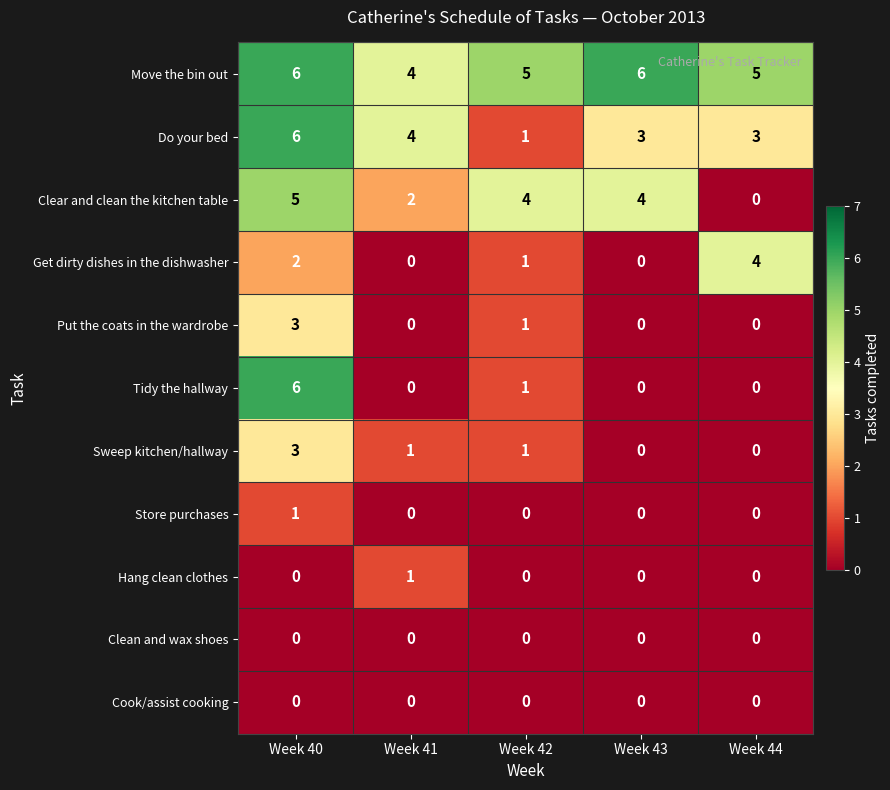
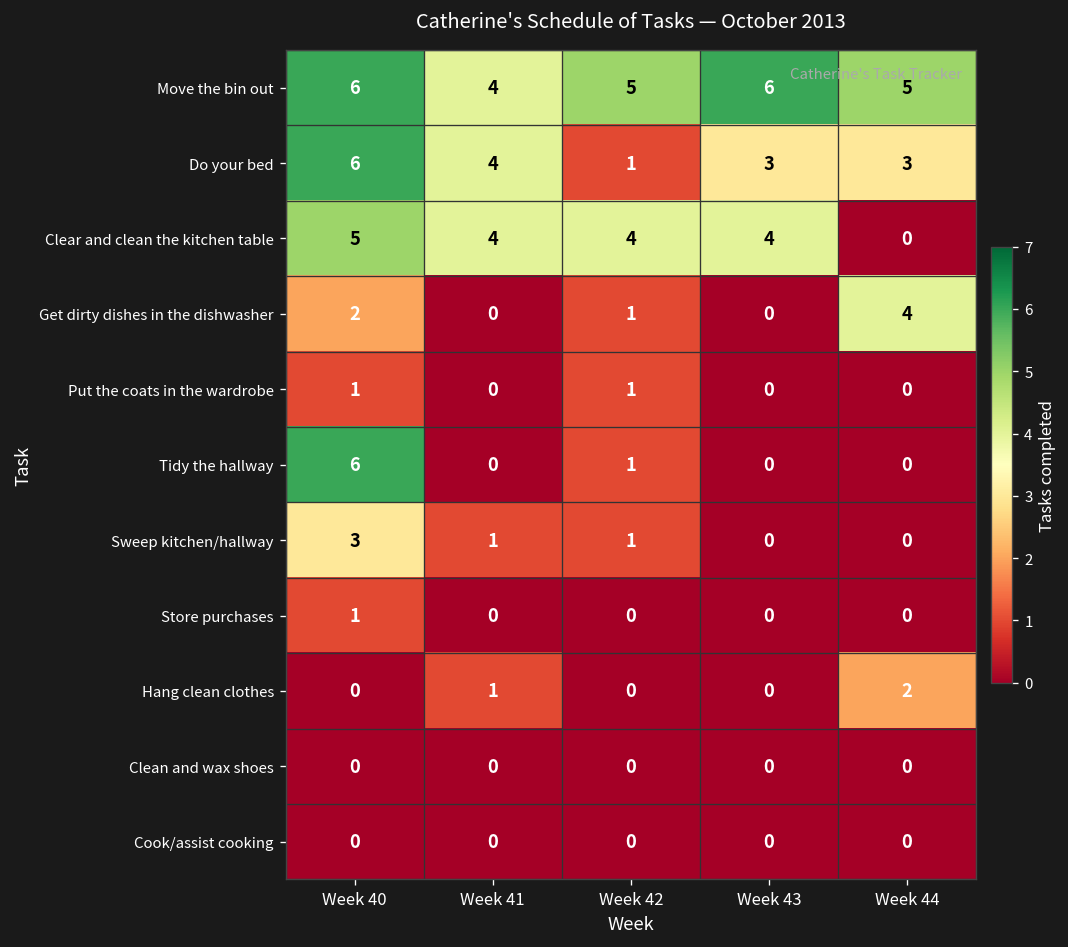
  {
    "Move the bin out": {
      "Week 40": 6,
      "Week 41": 4,
      "Week 42": 5,
      "Week 43": 6
    },
    "Do your bed": {
      "Week 40": 6,
      "Week 41": 4,
      "Week 42": 1,
      "Week 43": 3,
      "Week 44": 3
    },
    "Clear and clean the kitchen table": {
      "Week 40": 5,
-     "Week 41": 2,
+     "Week 41": 4,
      "Week 42": 4,
      "Week 43": 4,
      "Week 44": 0
    },
    "Get dirty dishes in the dishwasher": {
      "Week 40": 2,
      "Week 41": 0,
      "Week 42": 1,
      "Week 43": 0,
      "Week 44": 4
    },
    "Put the coats in the wardrobe": {
-     "Week 40": 3,
+     "Week 40": 1,
      "Week 41": 0,
      "Week 42": 1,
      "Week 43": 0,
      "Week 44": 0
    },
    "Tidy the hallway": {
      "Week 40": 6,
      "Week 41": 0,
      "Week 42": 1,
      "Week 43": 0,
      "Week 44": 0
    },
    "Sweep kitchen/hallway": {
      "Week 40": 3,
      "Week 41": 1,
      "Week 42": 1,
      "Week 43": 0,
      "Week 44": 0
    },
    "Store purchases": {
      "Week 40": 1,
      "Week 41": 0,
      "Week 42": 0,
      "Week 43": 0,
      "Week 44": 0
    },
    "Hang clean clothes": {
      "Week 40": 0,
      "Week 41": 1,
      "Week 42": 0,
      "Week 43": 0,
-     "Week 44": 0
+     "Week 44": 2
    },
    "Clean and wax shoes": {
      "Week 40": 0,
      "Week 41": 0,
      "Week 42": 0,
      "Week 43": 0,
      "Week 44": 0
    },
    "Cook/assist cooking": {
      "Week 40": 0,
      "Week 41": 0,
      "Week 42": 0,
      "Week 43": 0,
      "Week 44": 0
    }
  }
